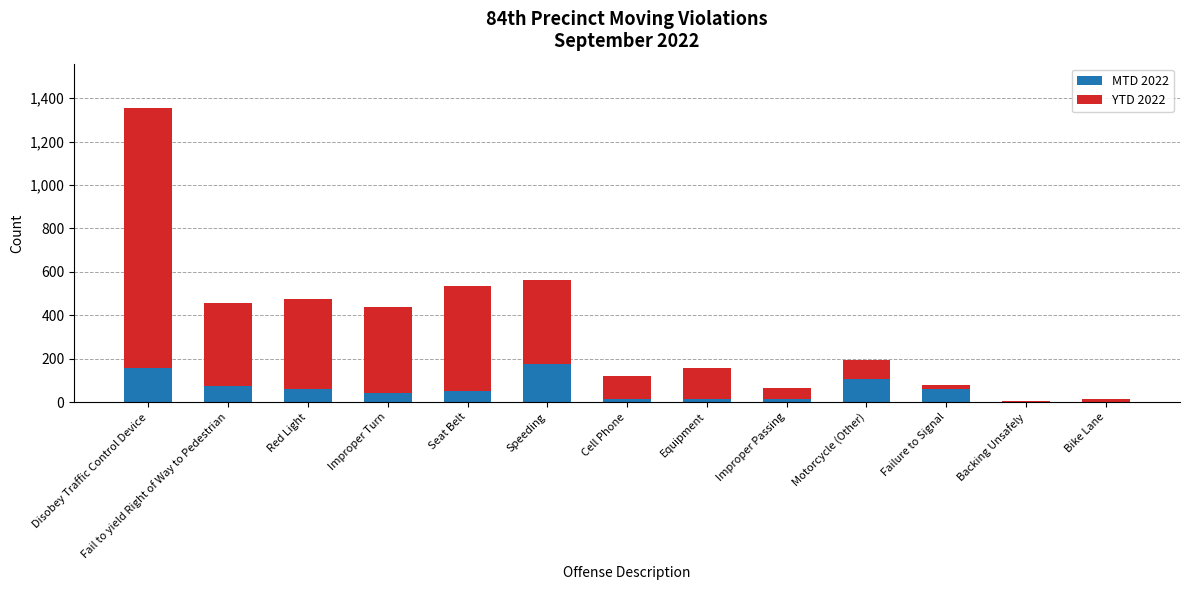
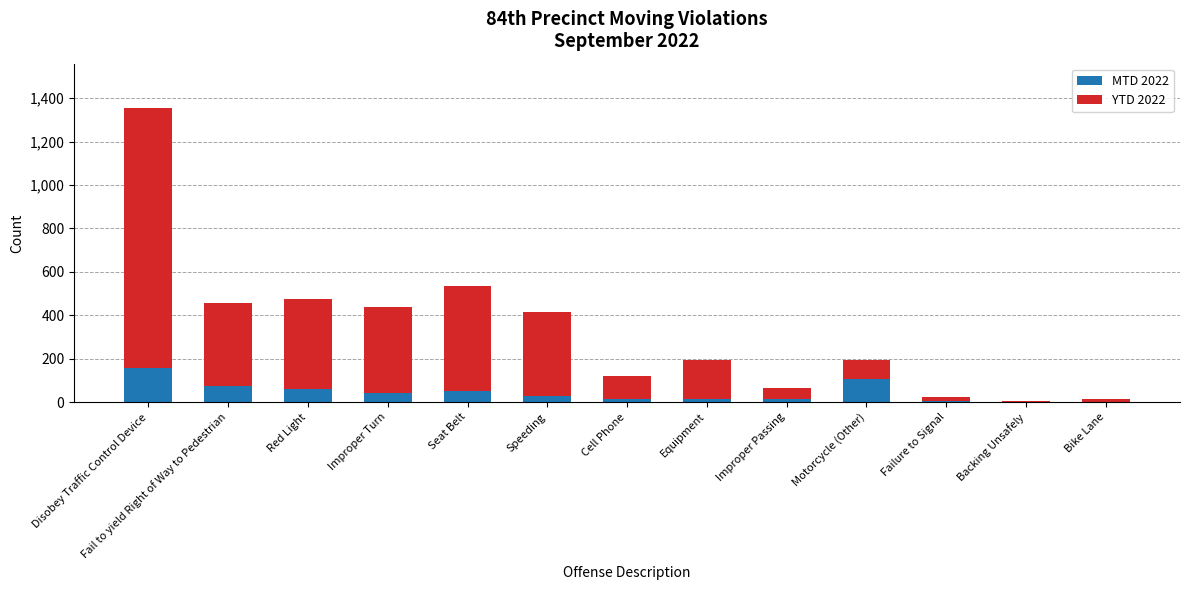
  {
    "MTD 2022": {
      "Disobey Traffic Control Device": "160",
      "Fail to yield Right of Way to Pedestrian": "70",
      "Red Light": "60",
      "Improper Turn": "40",
      "Seat Belt": "50",
-     "Speeding": "180",
+     "Speeding": "30",
      "Cell Phone": "10",
      "Equipment": "10",
      "Improper Passing": "10",
      "Motorcycle (Other)": "110",
-     "Failure to Signal": "60",
+     "Failure to Signal": "0",
      "Backing Unsafely": "0"
    },
    "YTD 2022": {
      "Disobey Traffic Control Device": "1,200",
      "Fail to yield Right of Way to Pedestrian": "390",
      "Red Light": "410",
      "Improper Turn": "400",
      "Seat Belt": "480",
      "Speeding": "390",
      "Cell Phone": "110",
-     "Equipment": "140",
+     "Equipment": "180",
      "Improper Passing": "50",
      "Motorcycle (Other)": "90",
      "Failure to Signal": "20",
      "Bike Lane": "10"
    }
  }
